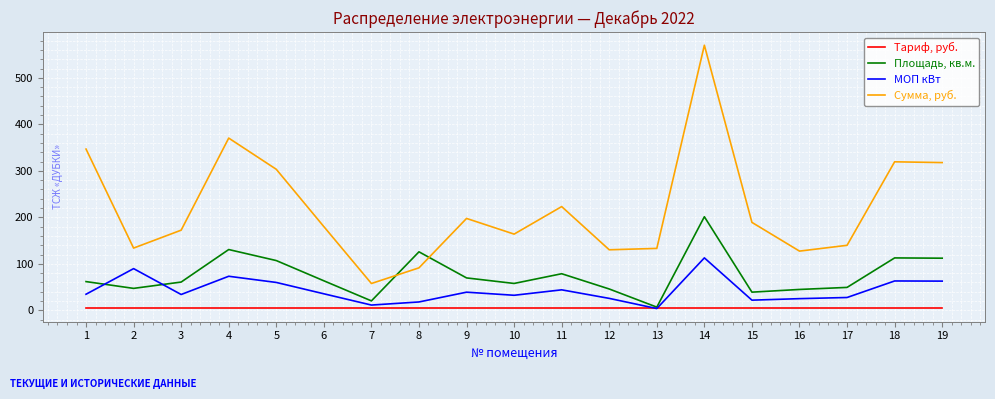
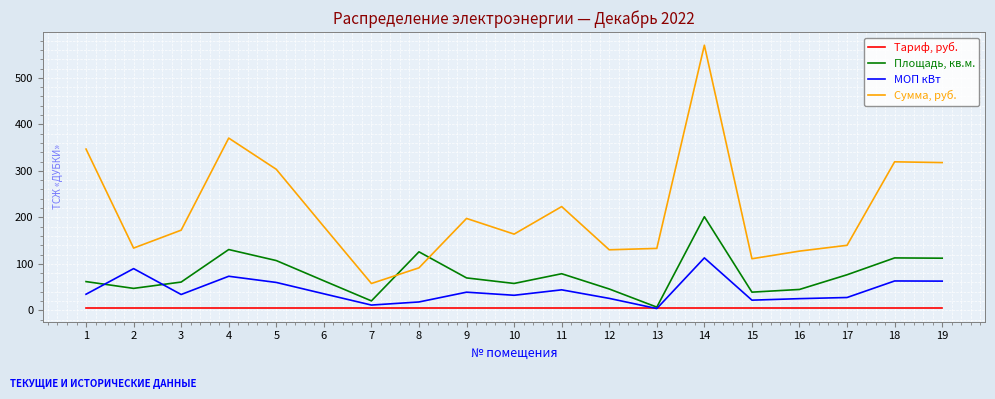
  {
    "Тариф, руб.": {
      "1": 10,
      "2": 10,
      "3": 10,
      "4": 10,
      "5": 10,
      "6": 10,
      "7": 10,
      "8": 10,
      "9": 10,
      "10": 10,
      "11": 10,
      "12": 10,
      "14": 10,
      "15": 10,
      "16": 10,
      "17": 10,
      "18": 10,
      "19": 10
    },
    "Площадь, кв.м.": {
      "1": 60,
      "2": 50,
      "3": 60,
      "4": 130,
      "5": 110,
      "6": 60,
      "7": 20,
      "8": 130,
      "9": 70,
      "10": 60,
      "11": 80,
      "12": 50,
      "14": 200,
      "15": 40,
      "16": 50,
-     "17": 50,
+     "17": 80,
      "18": 110,
      "19": 110
    },
    "МОП кВт": {
      "1": 30,
      "2": 90,
      "3": 30,
      "4": 70,
      "5": 60,
      "6": 40,
      "7": 10,
      "8": 20,
      "9": 40,
      "10": 30,
      "11": 40,
      "12": 30,
      "14": 110,
      "15": 20,
      "16": 30,
      "17": 30,
      "18": 60,
      "19": 60
    },
    "Сумма, руб.": {
      "1": 350,
      "2": 130,
      "3": 170,
      "4": 370,
      "5": 300,
      "6": 180,
      "7": 60,
      "8": 90,
      "9": 200,
      "10": 160,
      "11": 220,
      "12": 130,
      "13": 130,
      "14": 570,
-     "15": 190,
+     "15": 110,
      "16": 130,
      "17": 140,
      "18": 320,
      "19": 320
    }
  }
